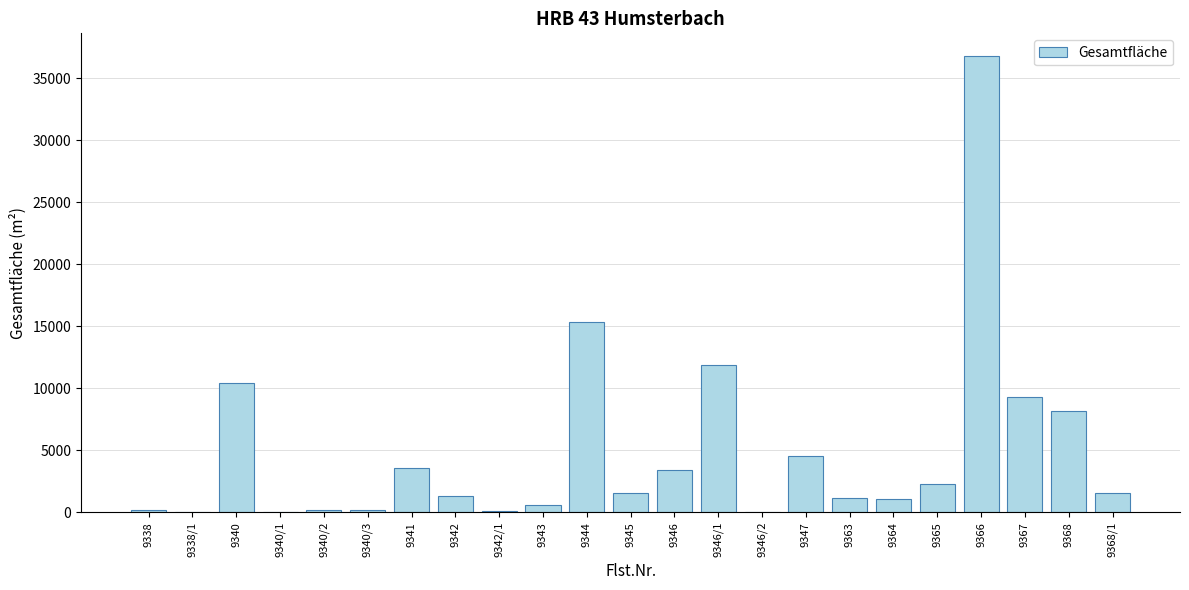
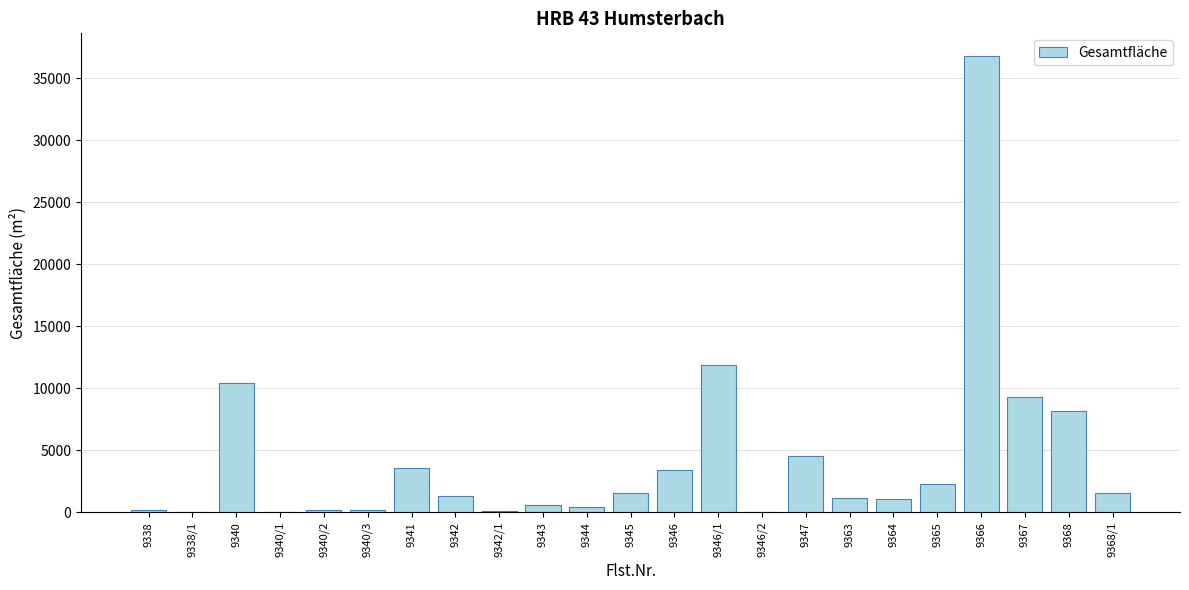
  {
    "9338": 200,
    "9340": 10400,
    "9341": 3500,
    "9342": 1300,
    "9343": 600,
-   "9344": 15300,
+   "9344": 400,
    "9345": 1500,
    "9346": 3400,
    "9346/1": 11900,
    "9347": 4600,
    "9363": 1200,
    "9364": 1100,
    "9365": 2300,
    "9366": 36800,
    "9367": 9300,
    "9368": 8200,
    "9368/1": 1500
  }
